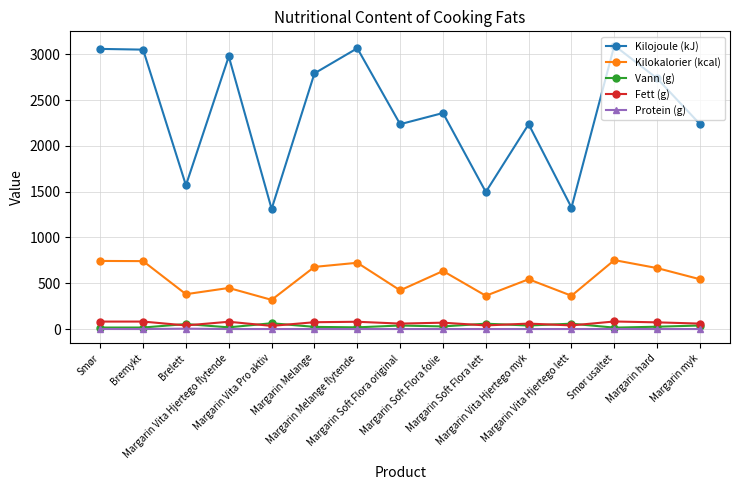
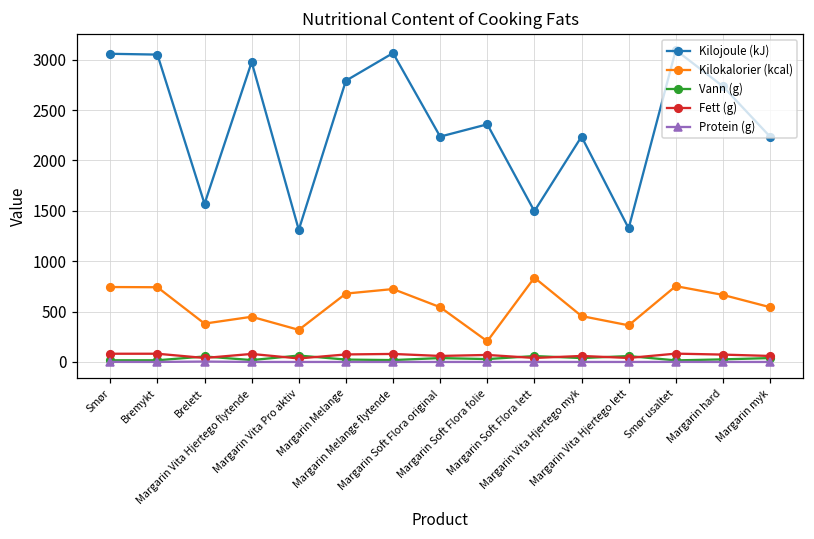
  {
    "Kilojoule (kJ)": {
      "Smør": 3100,
      "Bremykt": 3100,
      "Brelett": 1600,
      "Margarin Vita Hjertego flytende": 3000,
      "Margarin Vita Pro aktiv": 1300,
      "Margarin Melange": 2800,
      "Margarin Melange flytende": 3100,
      "Margarin Soft Flora original": 2200,
      "Margarin Soft Flora folie": 2400,
      "Margarin Soft Flora lett": 1500,
      "Margarin Vita Hjertego myk": 2200,
      "Margarin Vita Hjertego lett": 1300,
      "Margarin myk": 2200
    },
    "Kilokalorier (kcal)": {
      "Smør": 700,
      "Bremykt": 700,
      "Brelett": 400,
      "Margarin Vita Hjertego flytende": 400,
      "Margarin Vita Pro aktiv": 300,
      "Margarin Melange": 700,
      "Margarin Melange flytende": 700,
-     "Margarin Soft Flora original": 400,
-     "Margarin Soft Flora folie": 600,
-     "Margarin Soft Flora lett": 400,
-     "Margarin Vita Hjertego myk": 540,
+     "Margarin Soft Flora original": 500,
+     "Margarin Soft Flora folie": 200,
+     "Margarin Soft Flora lett": 800,
+     "Margarin Vita Hjertego myk": 460,
      "Margarin Vita Hjertego lett": 400,
      "Smør usaltet": 800,
      "Margarin hard": 700,
      "Margarin myk": 500
    },
    "Vann (g)": {
      "Margarin Vita Pro aktiv": 100,
      "Margarin Soft Flora folie": 0
    },
    "Fett (g)": {
      "Smør": 100,
      "Bremykt": 100,
      "Margarin Vita Hjertego flytende": 100,
      "Margarin Vita Pro aktiv": 0,
      "Margarin Melange": 100,
      "Margarin Melange flytende": 100,
      "Margarin Soft Flora folie": 100,
      "Smør usaltet": 100,
      "Margarin hard": 100
    },
    "Protein (g)": {
      "Brelett": 0,
      "Margarin Vita Pro aktiv": 0,
      "Margarin Soft Flora original": 0,
      "Margarin Soft Flora folie": 0,
      "Margarin Soft Flora lett": 0,
      "Margarin Vita Hjertego myk": 0,
      "Margarin Vita Hjertego lett": 0,
      "Margarin myk": 0
    }
  }
